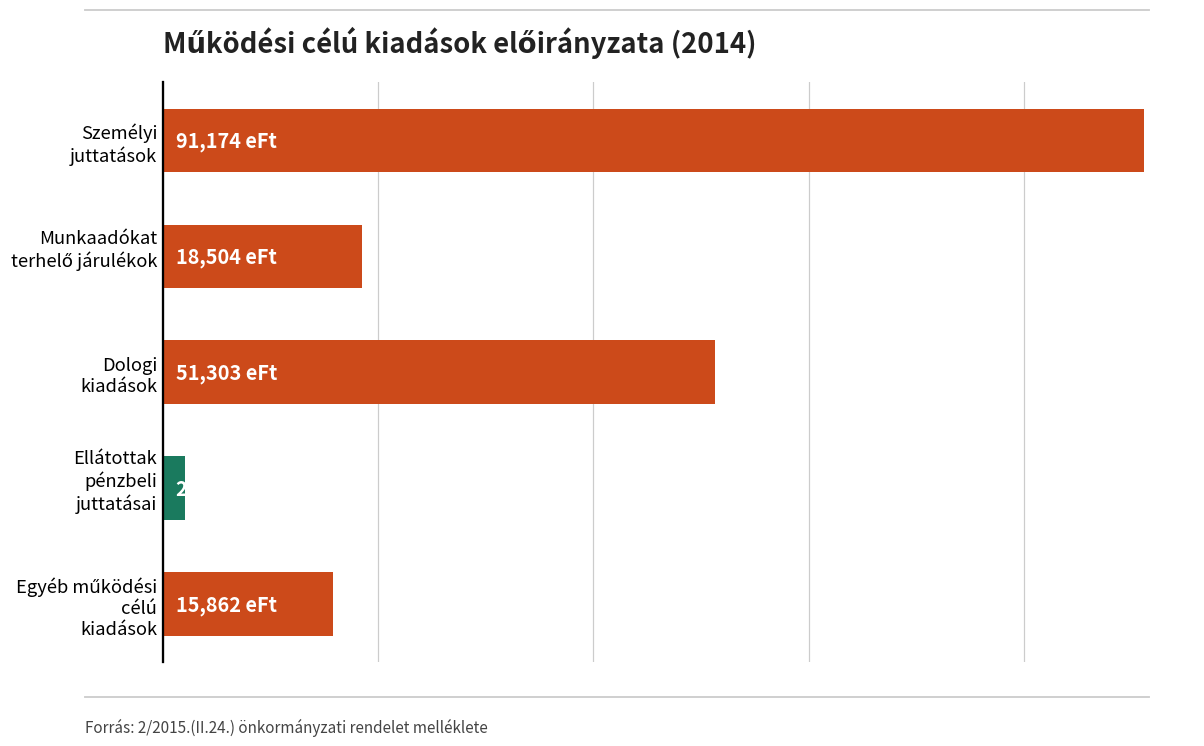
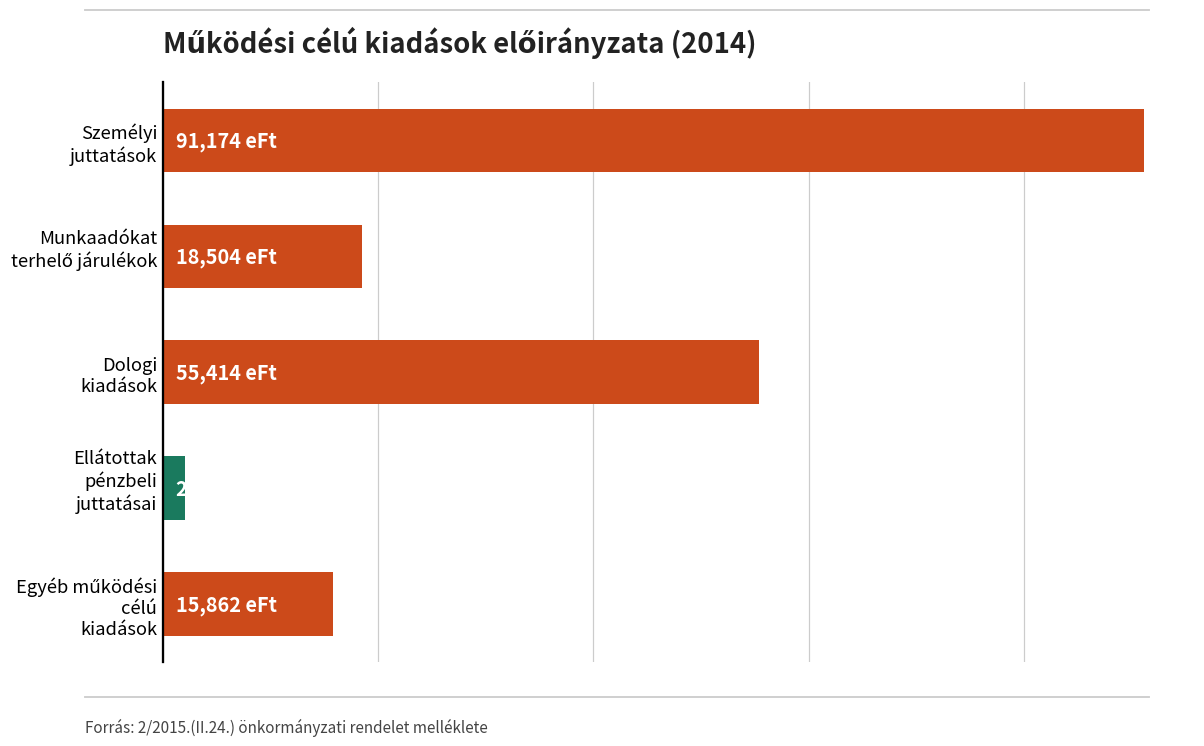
  {
    "Személyi juttatások": "91,174",
    "Munkaadókat terhelő járulékok": "18,504",
-   "Dologi kiadások": "51,303",
+   "Dologi kiadások": "55,414",
    "Egyéb működési célú kiadások": "15,862"
  }
